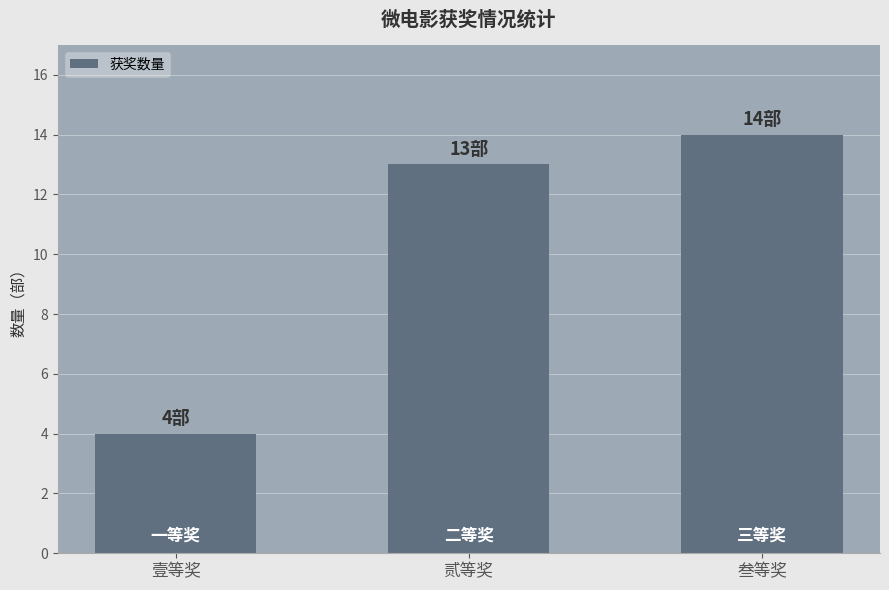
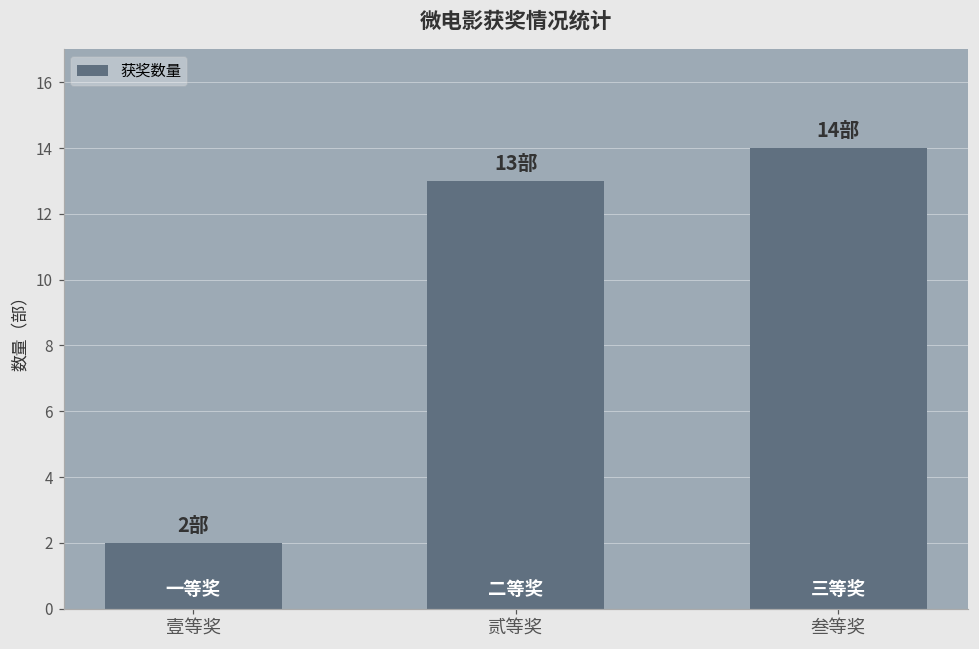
  {
-   "壹等奖": "4部",
+   "壹等奖": "2部",
    "贰等奖": "13部",
    "叁等奖": "14部"
  }
